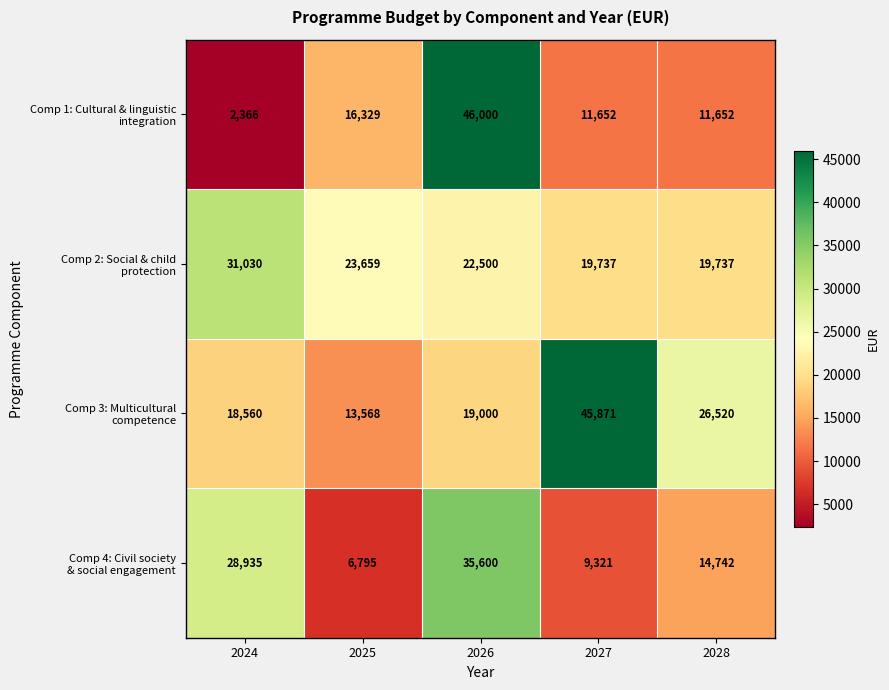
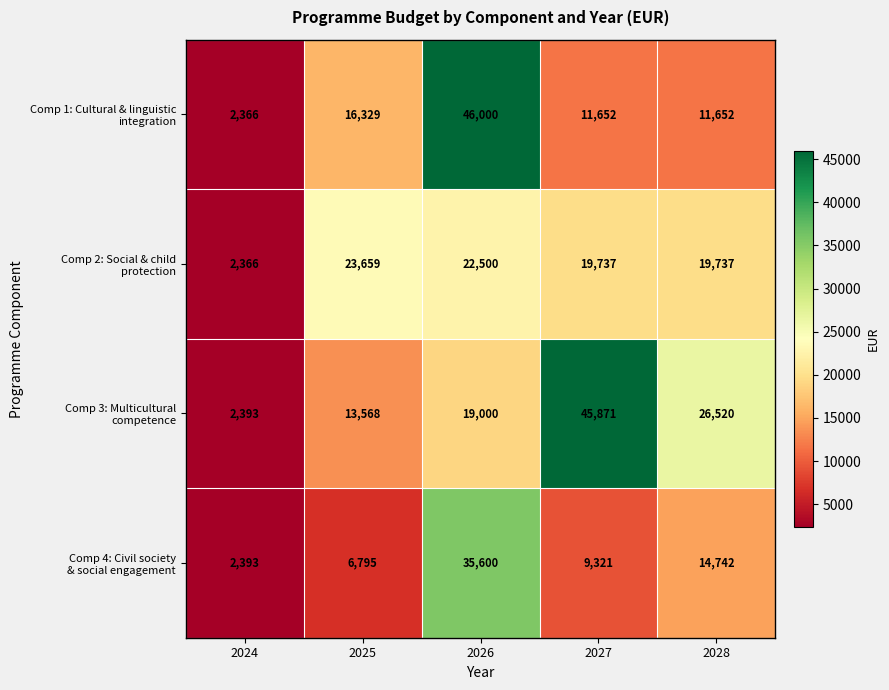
  {
    "Comp 1: Cultural & linguistic integration": {
      "2024": "2,366",
      "2025": "16,329",
      "2026": "46,000",
      "2027": "11,652",
      "2028": "11,652"
    },
    "Comp 2: Social & child protection": {
-     "2024": "31,030",
+     "2024": "2,366",
      "2025": "23,659",
      "2026": "22,500",
      "2027": "19,737",
      "2028": "19,737"
    },
    "Comp 3: Multicultural competence": {
-     "2024": "18,560",
+     "2024": "2,393",
      "2025": "13,568",
      "2026": "19,000",
      "2027": "45,871",
      "2028": "26,520"
    },
    "Comp 4: Civil society & social engagement": {
-     "2024": "28,935",
+     "2024": "2,393",
      "2025": "6,795",
      "2026": "35,600",
      "2027": "9,321",
      "2028": "14,742"
    }
  }
